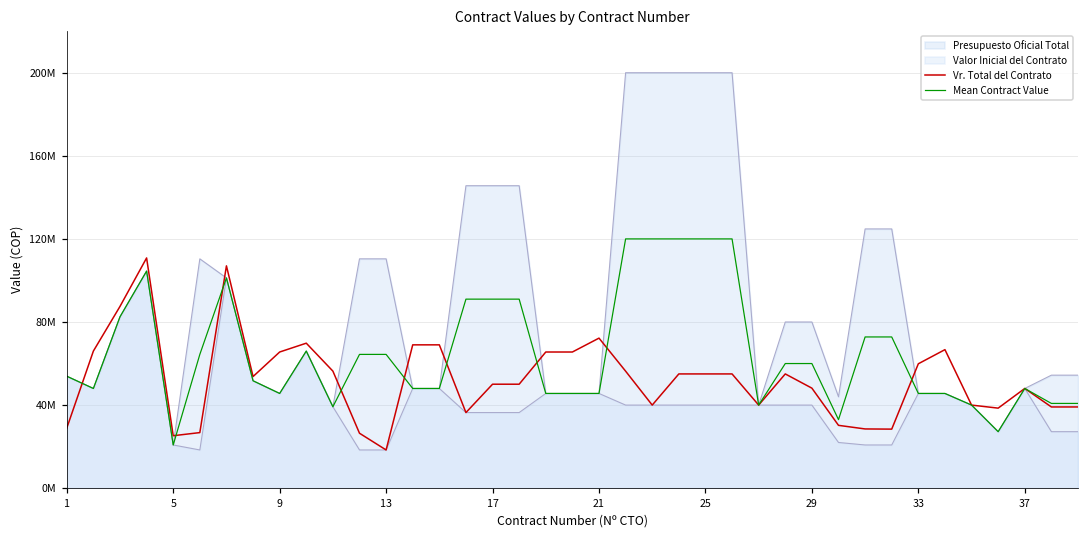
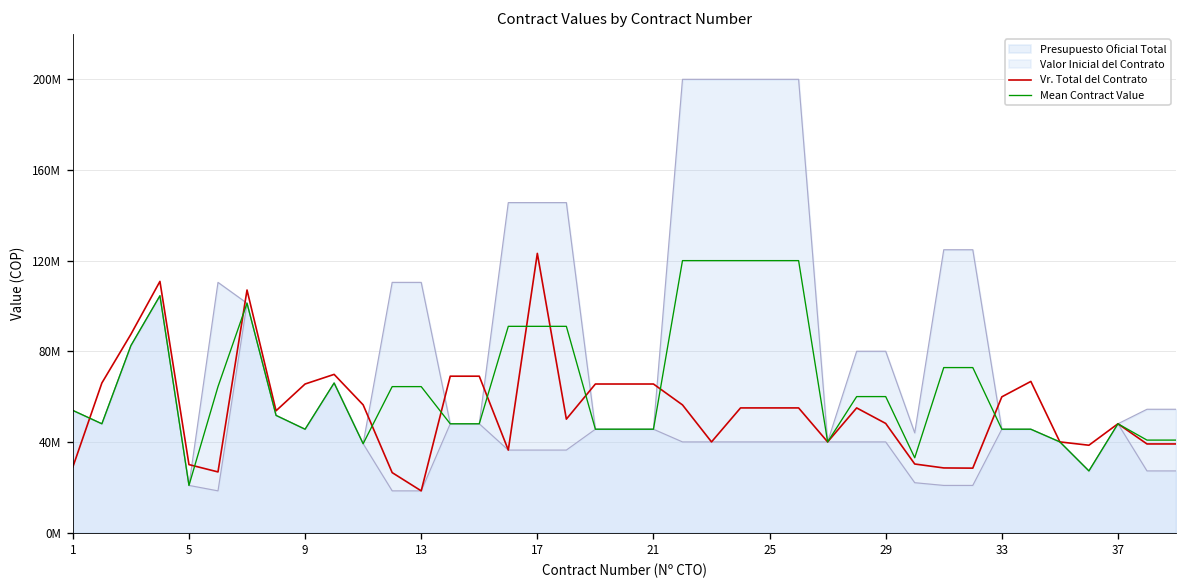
  {
    "Vr. Total del Contrato": {
      "1": 29000000,
-     "5": 25000000,
+     "5": 30000000,
      "9": 66000000,
-     "17": 50000000,
-     "21": 72000000,
+     "17": 123000000,
+     "21": 66000000,
      "25": 55000000,
      "29": 48000000,
      "33": 60000000
    },
    "Mean Contract Value": {
      "13": 64000000,
      "17": 91000000,
      "25": 120000000,
      "29": 60000000
    }
  }
